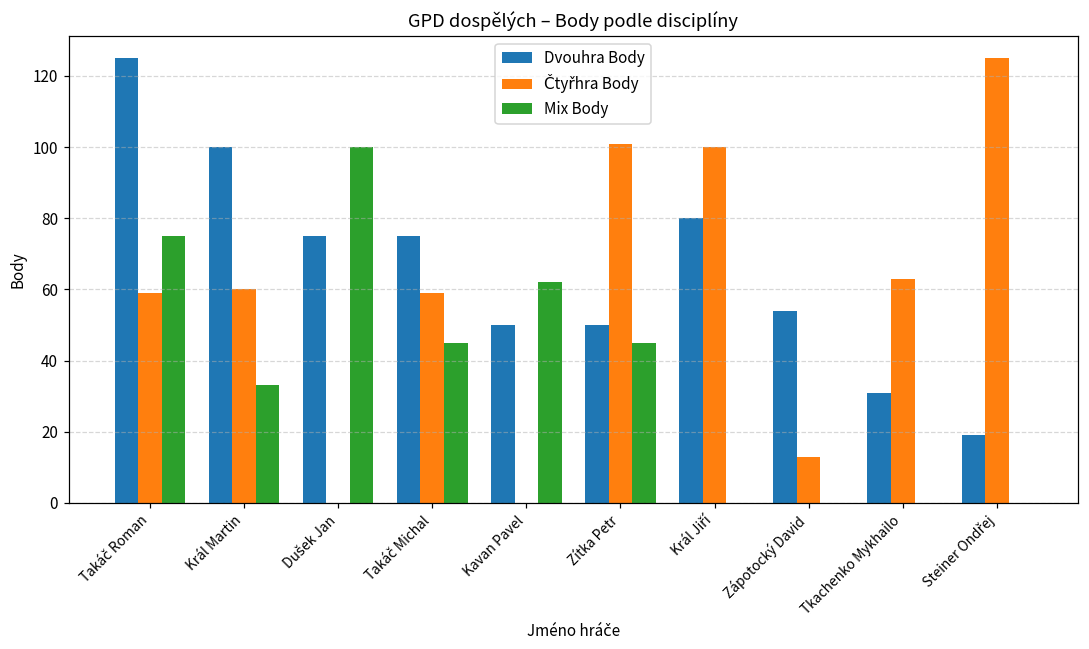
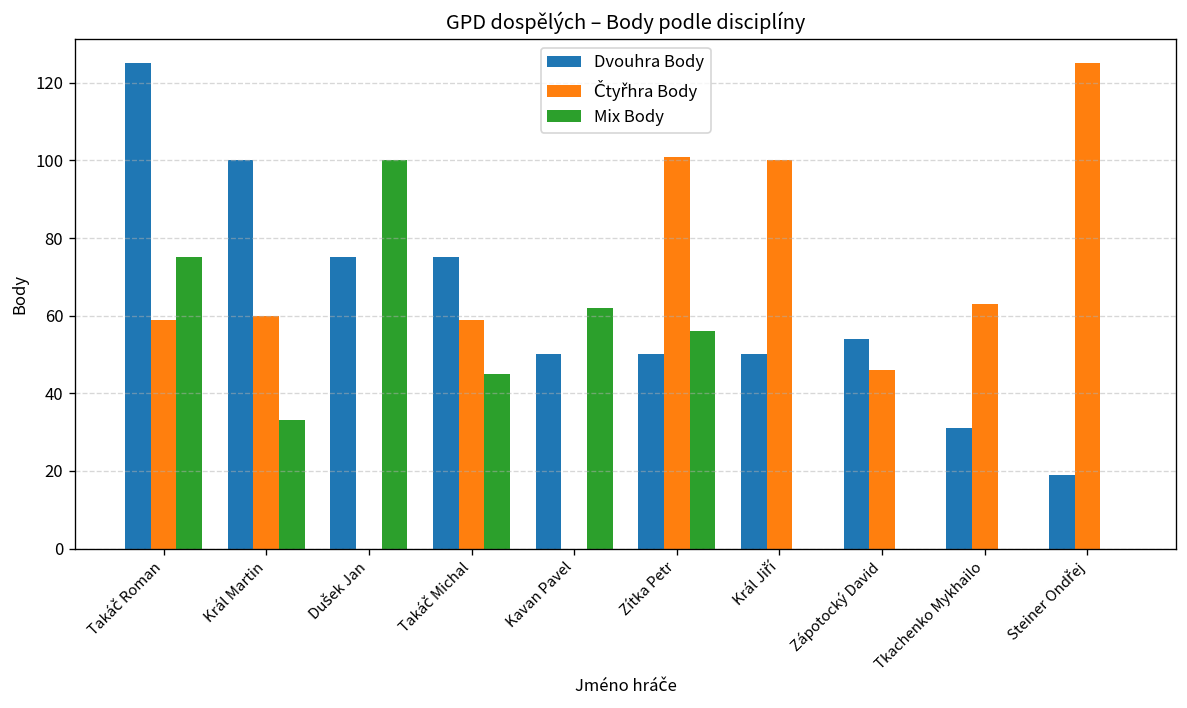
  {
    "Dvouhra Body": {
      "Takáč Roman": 125,
      "Král Martin": 100,
      "Dušek Jan": 75,
      "Takáč Michal": 75,
      "Kavan Pavel": 50,
      "Zítka Petr": 50,
-     "Král Jiří": 80,
+     "Král Jiří": 50,
      "Zápotocký David": 54,
      "Tkachenko Mykhailo": 31,
      "Steiner Ondřej": 19
    },
    "Čtyřhra Body": {
      "Takáč Roman": 59,
      "Král Martin": 60,
      "Dušek Jan": 0,
      "Takáč Michal": 59,
      "Kavan Pavel": 0,
      "Zítka Petr": 101,
      "Král Jiří": 100,
-     "Zápotocký David": 13,
+     "Zápotocký David": 46,
      "Tkachenko Mykhailo": 63,
      "Steiner Ondřej": 125
    },
    "Mix Body": {
      "Takáč Roman": 75,
      "Král Martin": 33,
      "Dušek Jan": 100,
      "Takáč Michal": 45,
      "Kavan Pavel": 62,
-     "Zítka Petr": 45,
+     "Zítka Petr": 56,
      "Král Jiří": 0,
      "Zápotocký David": 0,
      "Tkachenko Mykhailo": 0,
      "Steiner Ondřej": 0
    }
  }
